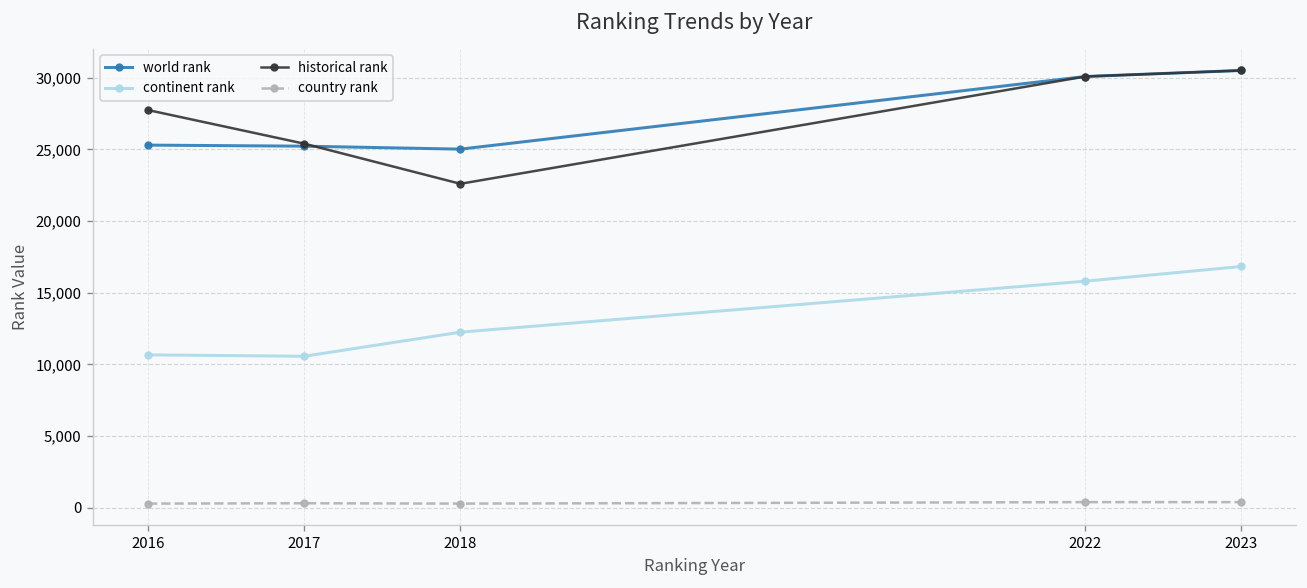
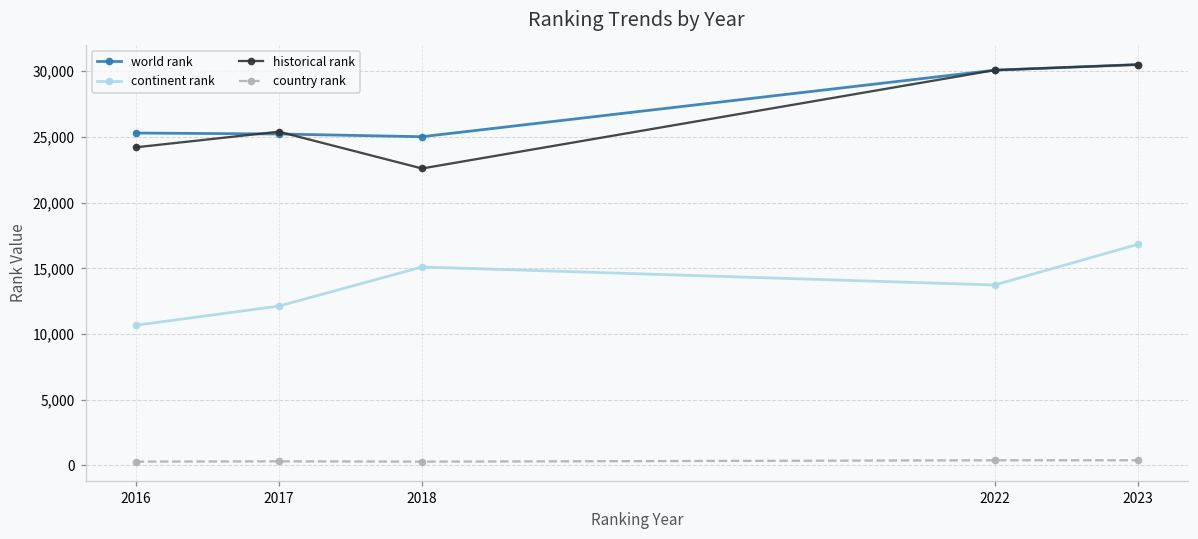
  {
    "world rank": {
      "2016": "25,300",
      "2018": "25,000"
    },
    "continent rank": {
      "2016": "10,700",
-     "2017": "10,600",
-     "2018": "12,200",
-     "2022": "15,800",
+     "2017": "12,100",
+     "2018": "15,100",
+     "2022": "13,700",
      "2023": "16,800"
    },
    "historical rank": {
-     "2016": "27,700",
+     "2016": "24,200",
      "2018": "22,600"
    },
    "country rank": {
      "2016": "300",
      "2017": "300",
      "2018": "300",
      "2022": "400",
      "2023": "400"
    }
  }
